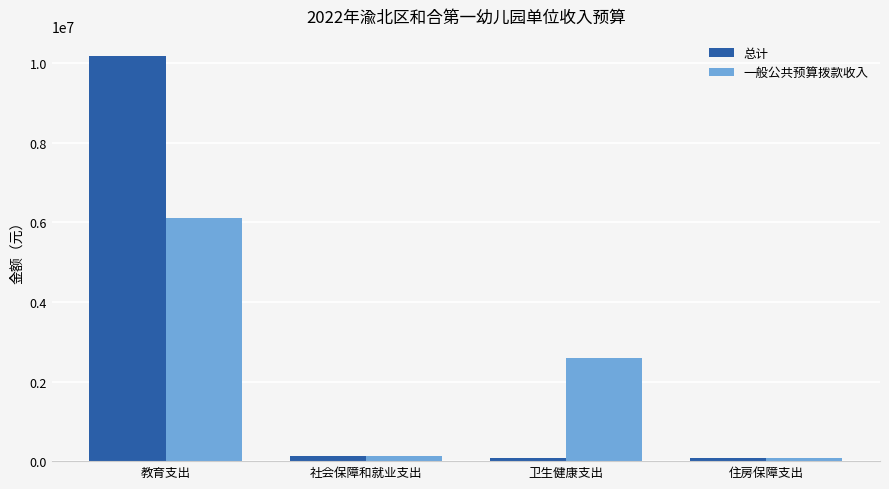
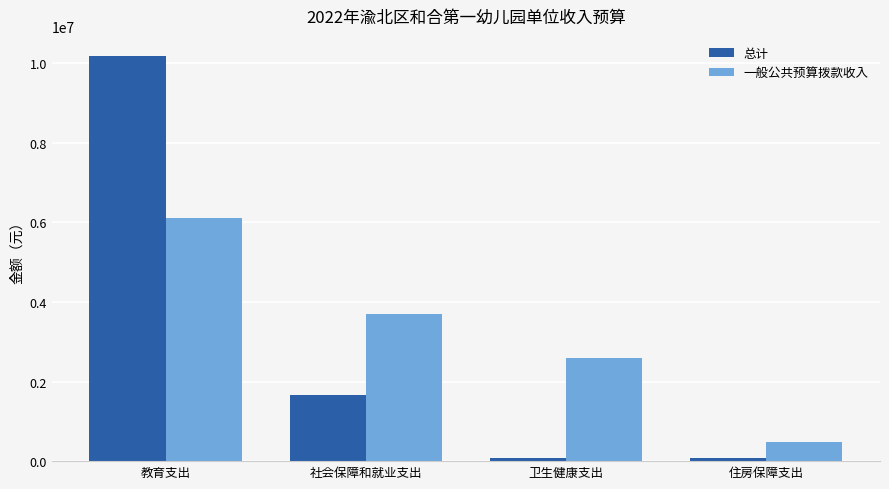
  {
    "总计": {
      "教育支出": 10200000,
-     "社会保障和就业支出": 100000,
+     "社会保障和就业支出": 1700000,
      "卫生健康支出": 100000,
      "住房保障支出": 100000
    },
    "一般公共预算拨款收入": {
      "教育支出": 6100000,
-     "社会保障和就业支出": 100000,
+     "社会保障和就业支出": 3700000,
      "卫生健康支出": 2600000,
-     "住房保障支出": 100000
+     "住房保障支出": 500000
    }
  }
